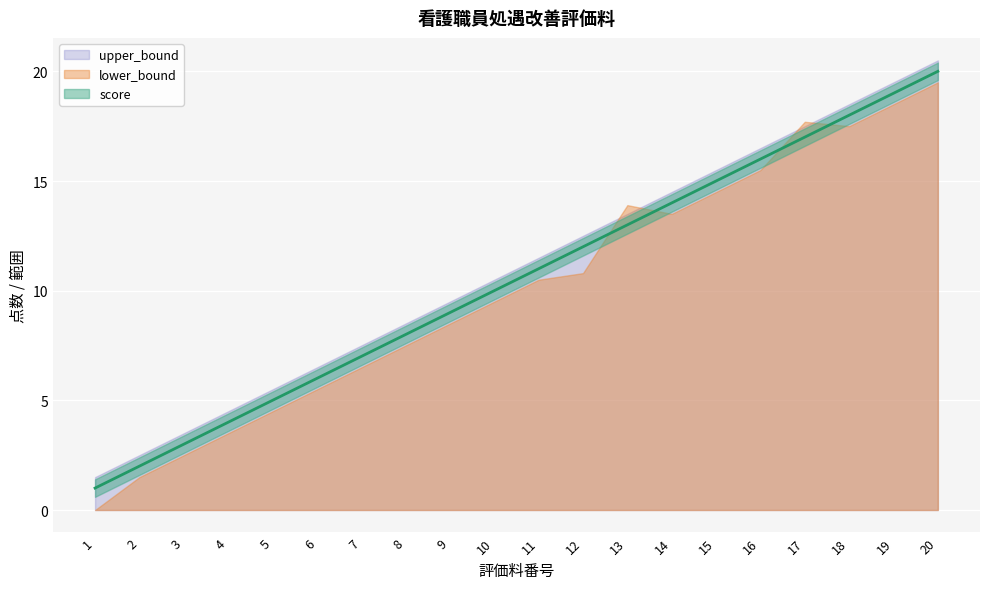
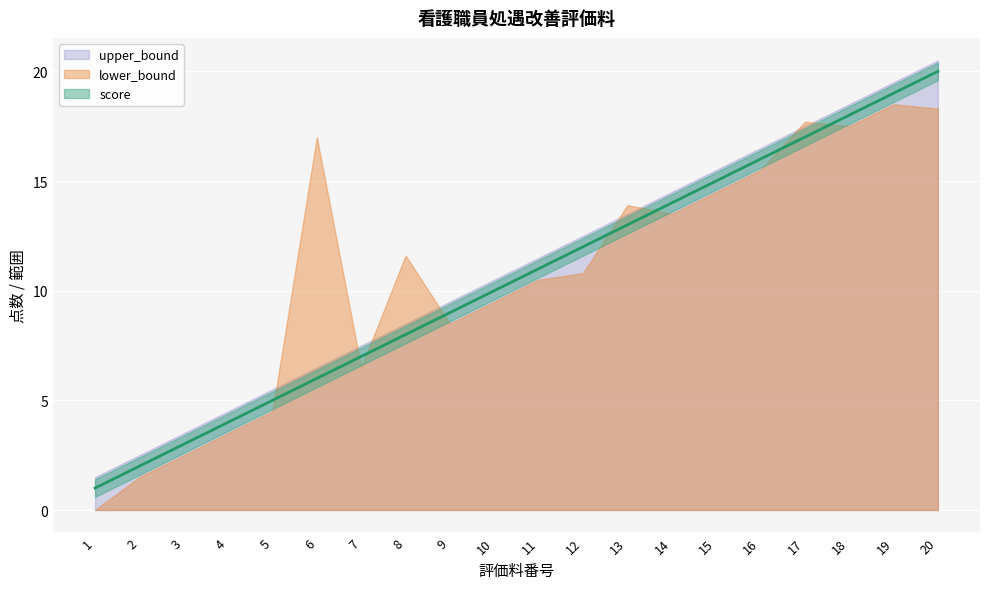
  {
    "lower_bound": {
      "1": 0.0,
      "2": 1.5,
      "3": 2.5,
      "4": 3.5,
      "5": 4.5,
-     "6": 5.5,
+     "6": 17.0,
      "7": 6.5,
-     "8": 7.5,
+     "8": 11.6,
      "9": 8.5,
      "10": 9.5,
      "11": 10.5,
      "12": 10.8,
      "13": 13.9,
      "14": 13.5,
      "15": 14.5,
      "16": 15.5,
      "17": 17.7,
      "18": 17.5,
      "19": 18.5,
-     "20": 19.5
+     "20": 18.3
    }
  }
